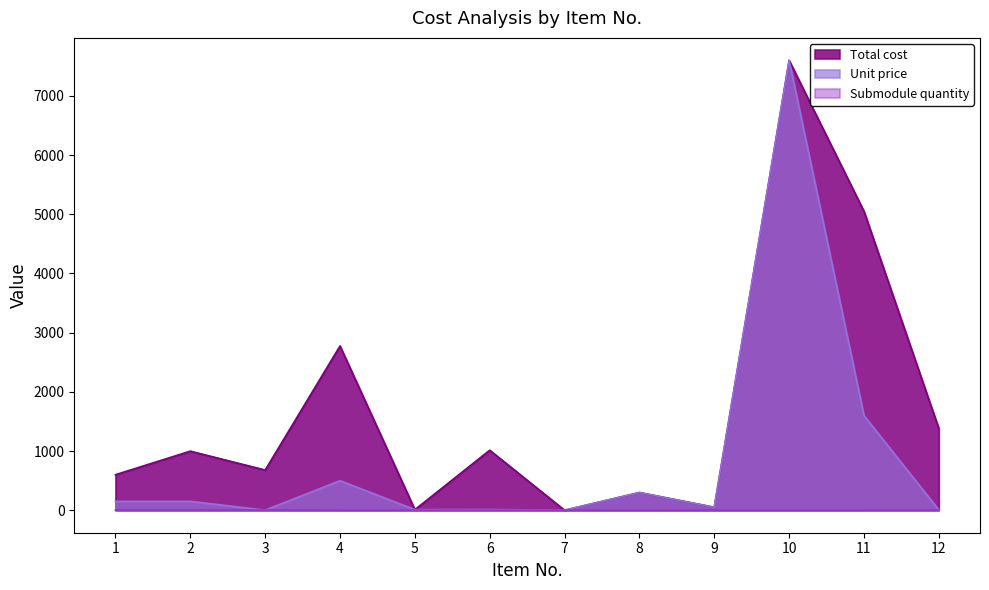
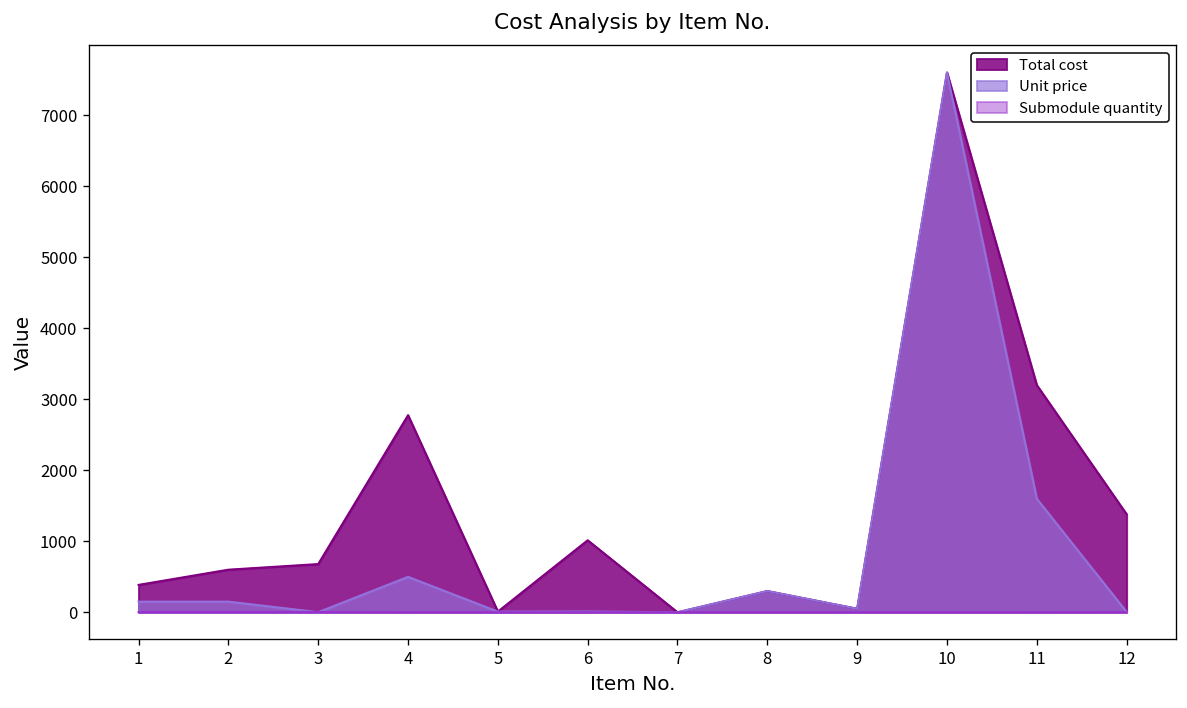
  {
    "Total cost": {
-     "1": 600,
-     "2": 1000,
+     "1": 400,
+     "2": 600,
      "3": 700,
      "4": 2800,
      "6": 1000,
-     "11": 5000,
+     "11": 3200,
      "12": 1400
    }
  }
